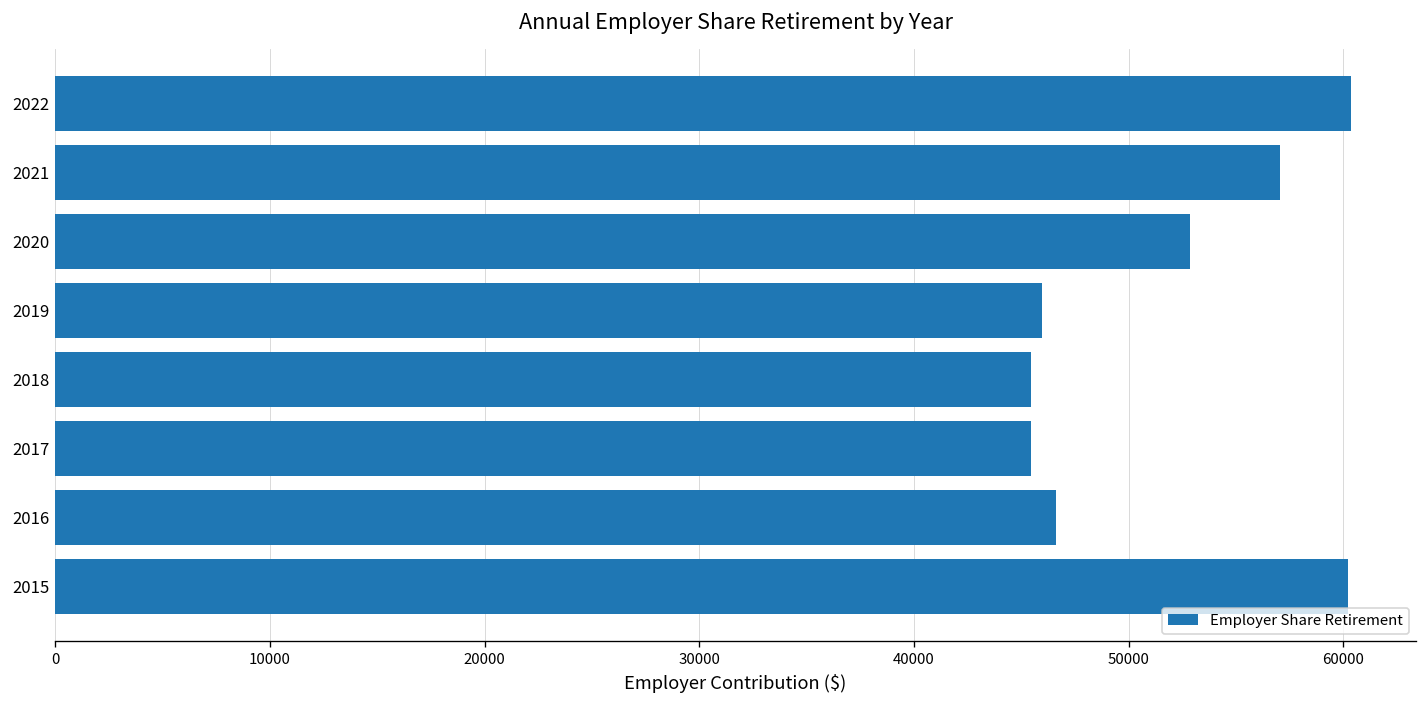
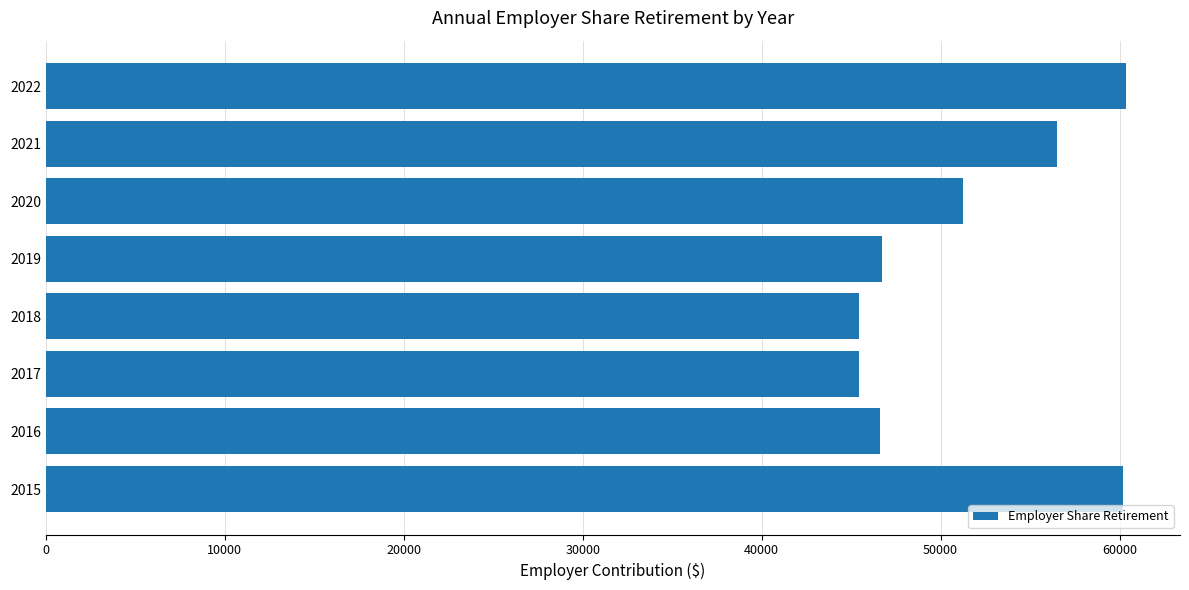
  {
    "2022": 60400,
-   "2021": 57100,
-   "2020": 52800,
-   "2019": 46000,
+   "2021": 56500,
+   "2020": 51300,
+   "2019": 46700,
    "2018": 45500,
    "2017": 45500,
    "2016": 46600,
    "2015": 60200
  }
